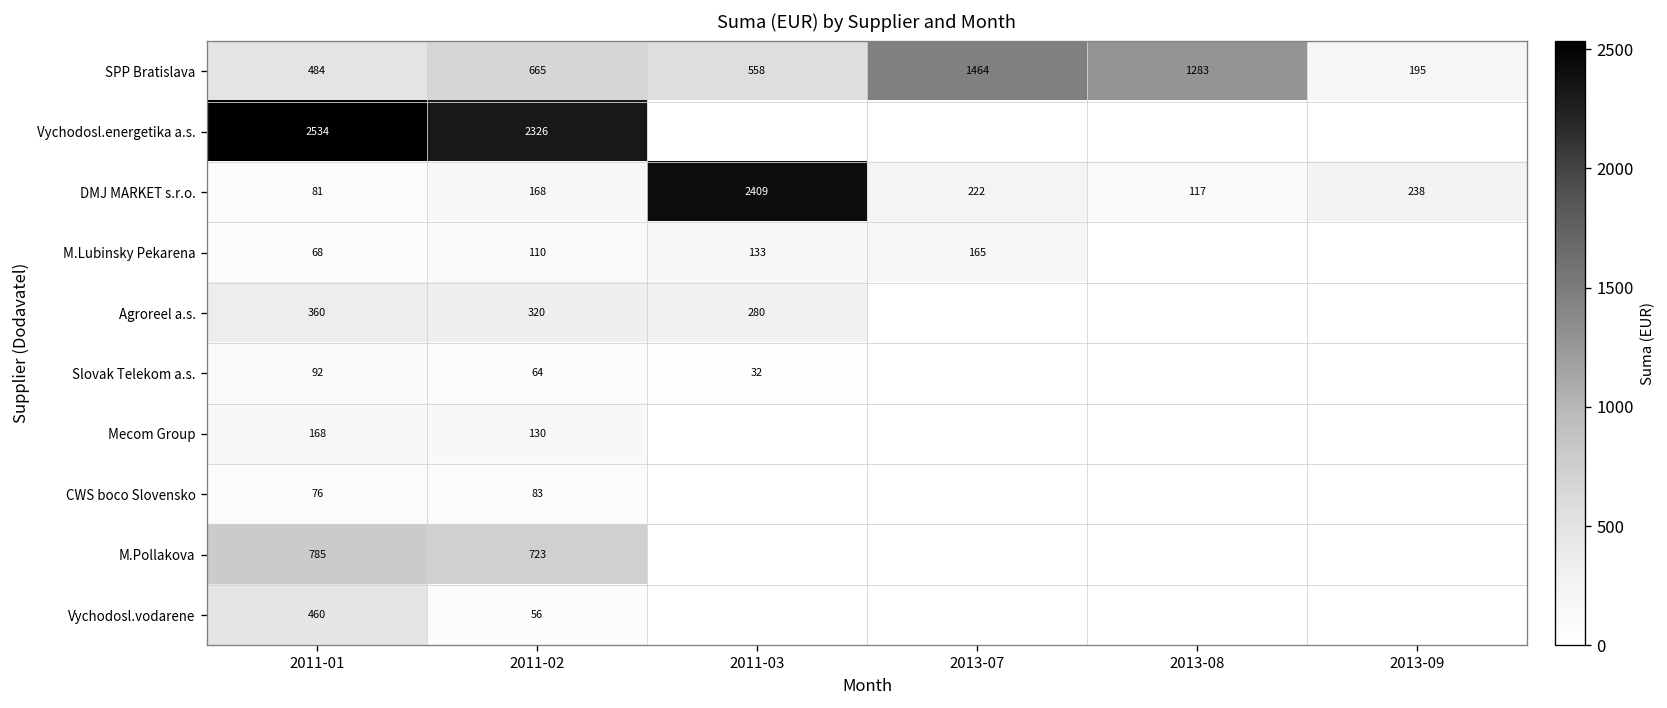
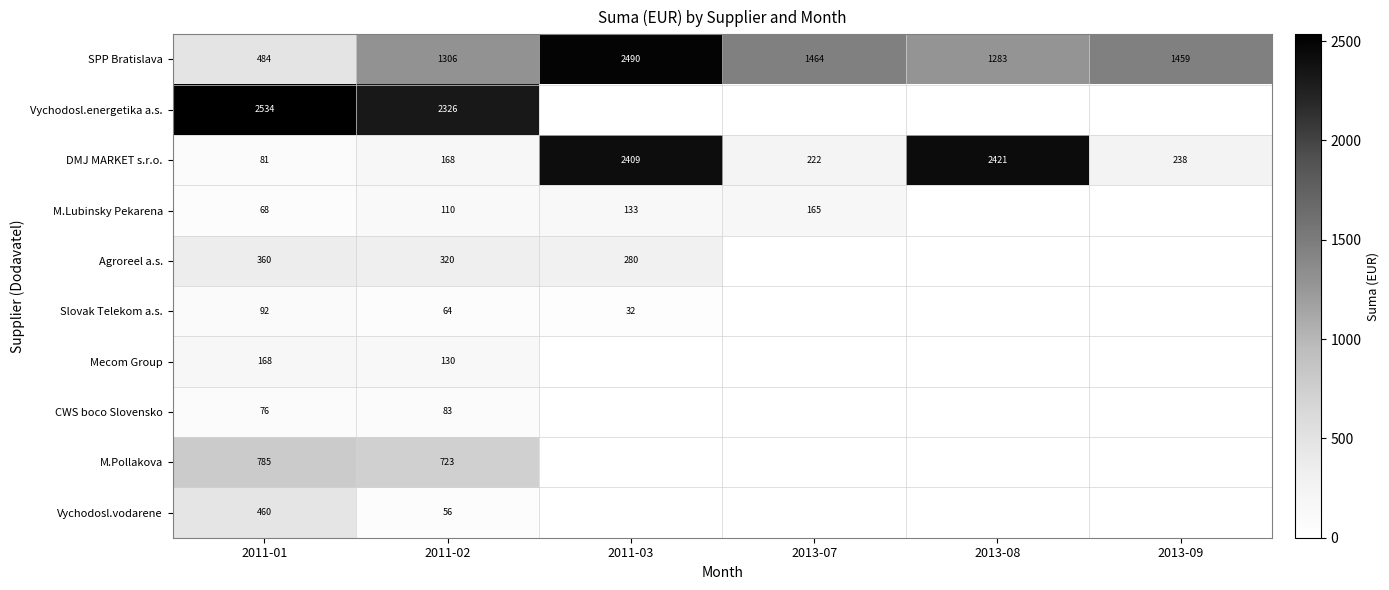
  {
    "SPP Bratislava": {
      "2011-01": 484,
-     "2011-02": 665,
-     "2011-03": 558,
+     "2011-02": 1306,
+     "2011-03": 2490,
      "2013-07": 1464,
      "2013-08": 1283,
-     "2013-09": 195
+     "2013-09": 1459
    },
    "Vychodosl.energetika a.s.": {
      "2011-01": 2534,
      "2011-02": 2326
    },
    "DMJ MARKET s.r.o.": {
      "2011-01": 81,
      "2011-02": 168,
      "2011-03": 2409,
      "2013-07": 222,
-     "2013-08": 117,
+     "2013-08": 2421,
      "2013-09": 238
    },
    "M.Lubinsky Pekarena": {
      "2011-01": 68,
      "2011-02": 110,
      "2011-03": 133,
      "2013-07": 165
    },
    "Agroreel a.s.": {
      "2011-01": 360,
      "2011-02": 320,
      "2011-03": 280
    },
    "Slovak Telekom a.s.": {
      "2011-01": 92,
      "2011-02": 64,
      "2011-03": 32
    },
    "Mecom Group": {
      "2011-01": 168,
      "2011-02": 130
    },
    "CWS boco Slovensko": {
      "2011-01": 76,
      "2011-02": 83
    },
    "M.Pollakova": {
      "2011-01": 785,
      "2011-02": 723
    },
    "Vychodosl.vodarene": {
      "2011-01": 460,
      "2011-02": 56
    }
  }
